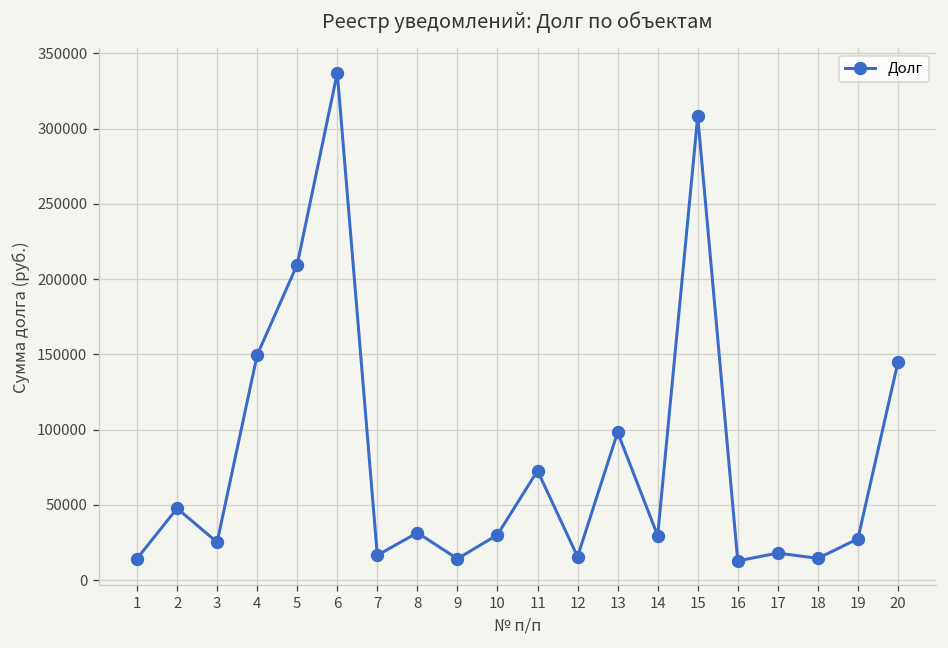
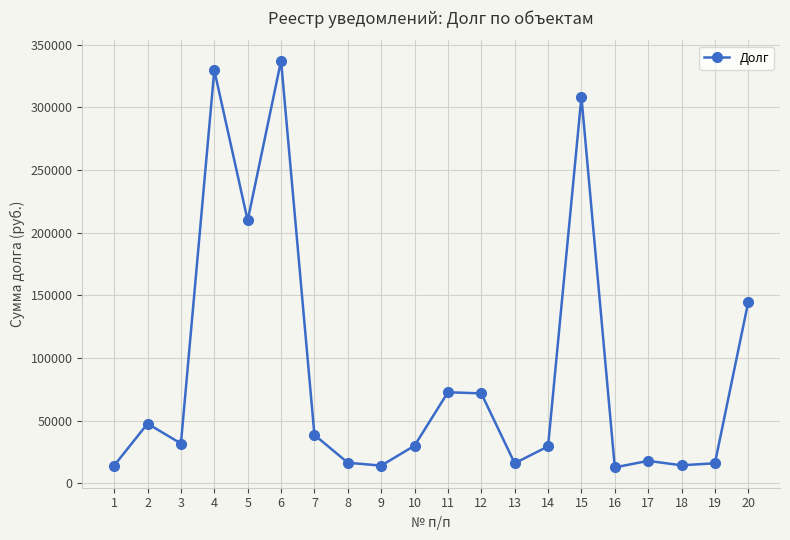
  {
    "1": 14000,
    "2": 48000,
-   "3": 25000,
-   "4": 150000,
+   "3": 32000,
+   "4": 330000,
    "5": 210000,
    "6": 337000,
-   "7": 16000,
-   "8": 31000,
+   "7": 39000,
+   "8": 16000,
    "9": 14000,
    "10": 30000,
    "11": 73000,
-   "12": 16000,
-   "13": 98000,
+   "12": 72000,
+   "13": 16000,
    "14": 30000,
    "15": 308000,
    "16": 13000,
    "17": 18000,
    "18": 14000,
-   "19": 27000,
+   "19": 16000,
    "20": 145000
  }
